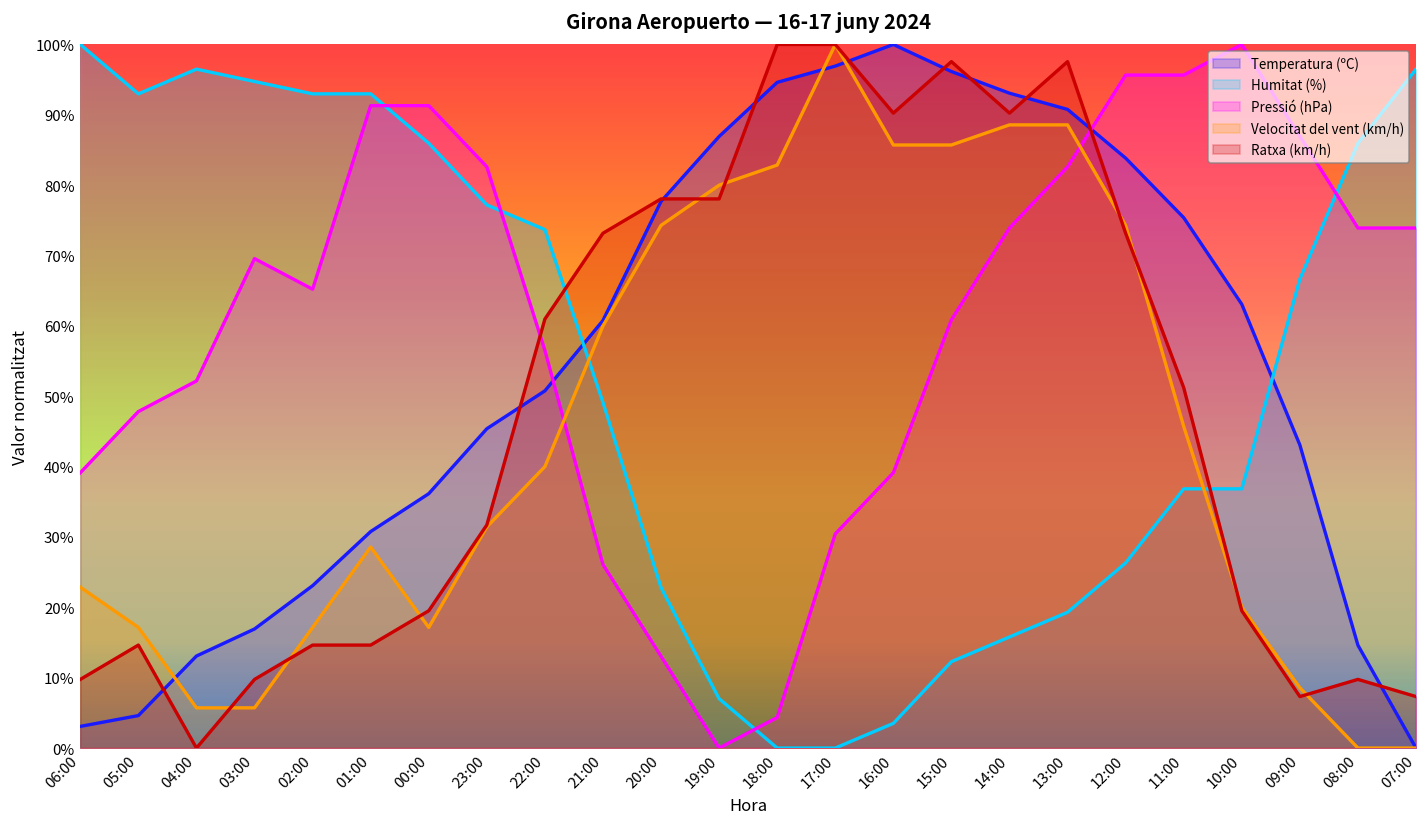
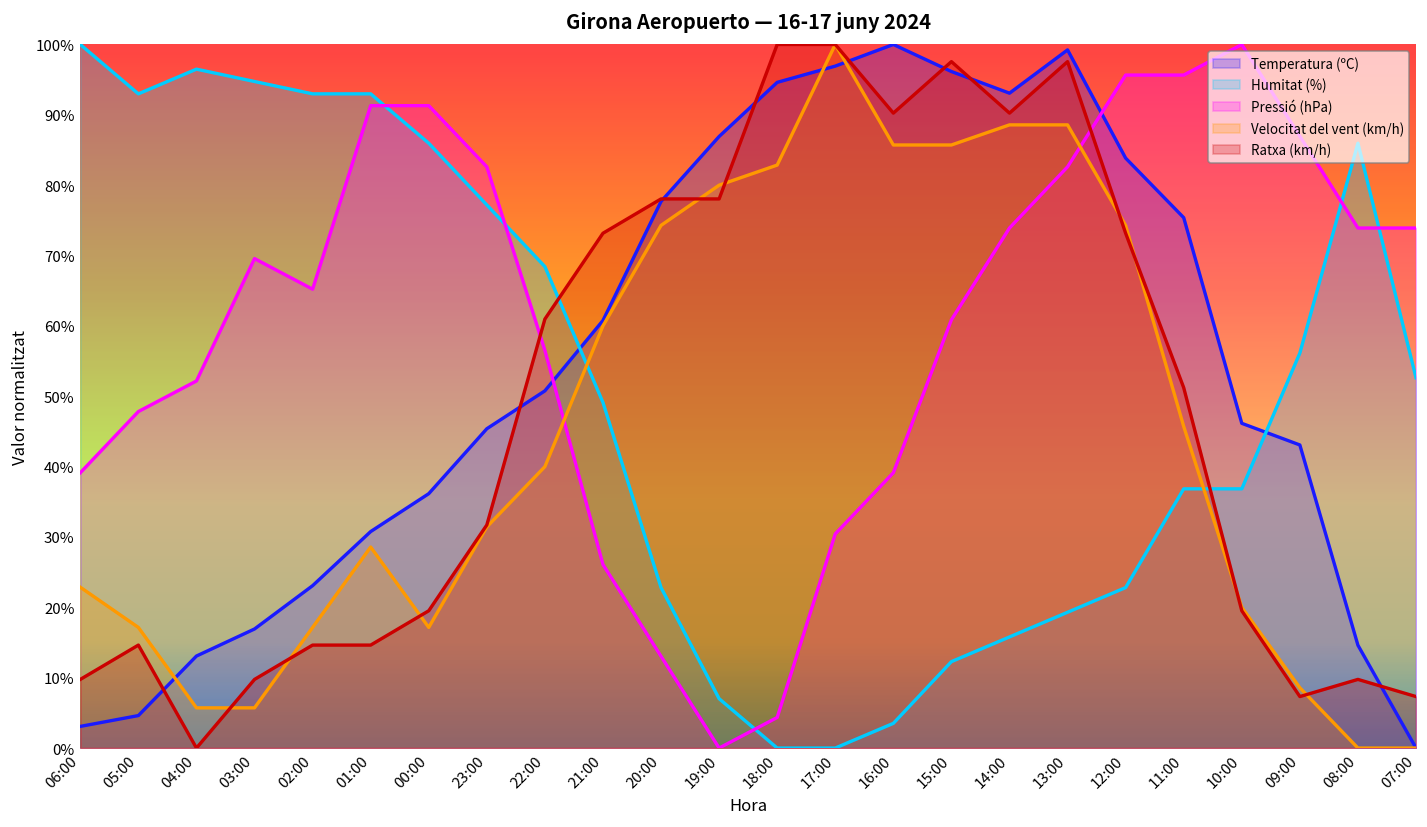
  {
    "Temperatura (ºC)": {
      "06:00": "3%",
      "05:00": "5%",
      "04:00": "13%",
      "03:00": "17%",
      "02:00": "23%",
      "01:00": "31%",
      "00:00": "36%",
      "23:00": "45%",
      "22:00": "51%",
      "21:00": "61%",
      "19:00": "87%",
      "18:00": "95%",
      "17:00": "97%",
      "16:00": "100%",
      "15:00": "96%",
      "14:00": "93%",
-     "13:00": "91%",
+     "13:00": "99%",
      "12:00": "84%",
      "11:00": "75%",
-     "10:00": "63%",
+     "10:00": "46%",
      "09:00": "43%",
      "08:00": "15%"
    },
    "Humitat (%)": {
      "06:00": "100%",
      "05:00": "93%",
      "04:00": "96%",
      "03:00": "95%",
      "02:00": "93%",
      "01:00": "93%",
      "00:00": "86%",
      "23:00": "77%",
-     "22:00": "74%",
+     "22:00": "68%",
      "21:00": "49%",
      "20:00": "23%",
      "19:00": "7%",
      "18:00": "0%",
      "17:00": "0%",
      "16:00": "4%",
      "15:00": "12%",
      "14:00": "16%",
      "13:00": "19%",
-     "12:00": "26%",
+     "12:00": "23%",
      "11:00": "37%",
      "10:00": "37%",
-     "09:00": "67%",
-     "07:00": "96%"
+     "09:00": "56%",
+     "07:00": "53%"
    },
    "Pressió (hPa)": {
      "06:00": "39%",
      "05:00": "48%",
      "04:00": "52%",
      "03:00": "70%",
      "02:00": "65%",
      "01:00": "91%",
      "00:00": "91%",
      "23:00": "83%",
      "22:00": "57%",
      "21:00": "26%",
      "20:00": "13%",
      "19:00": "0%",
      "18:00": "4%",
      "17:00": "30%",
      "16:00": "39%",
      "15:00": "61%",
      "14:00": "74%",
      "13:00": "83%",
      "12:00": "96%",
      "11:00": "96%",
      "10:00": "100%",
      "08:00": "74%",
      "07:00": "74%"
    },
    "Velocitat del vent (km/h)": {
      "06:00": "23%",
      "05:00": "17%",
      "04:00": "6%",
      "03:00": "6%",
      "02:00": "17%",
      "01:00": "29%",
      "00:00": "17%",
      "22:00": "40%",
      "21:00": "60%",
      "20:00": "74%",
      "19:00": "80%",
      "18:00": "83%",
      "16:00": "86%",
      "15:00": "86%",
      "14:00": "89%",
      "13:00": "89%",
      "12:00": "74%",
      "11:00": "46%",
      "10:00": "20%",
      "09:00": "9%",
      "08:00": "0%"
    },
    "Ratxa (km/h)": {
      "06:00": "10%",
      "05:00": "15%",
      "04:00": "0%",
      "03:00": "10%",
      "02:00": "15%",
      "01:00": "15%",
      "00:00": "20%",
      "22:00": "61%",
      "21:00": "73%",
      "19:00": "78%",
      "18:00": "100%",
      "16:00": "90%",
      "15:00": "98%",
      "14:00": "90%",
      "13:00": "98%",
      "12:00": "73%",
      "11:00": "51%",
      "10:00": "20%",
      "09:00": "7%",
      "08:00": "10%",
      "07:00": "7%"
    }
  }
